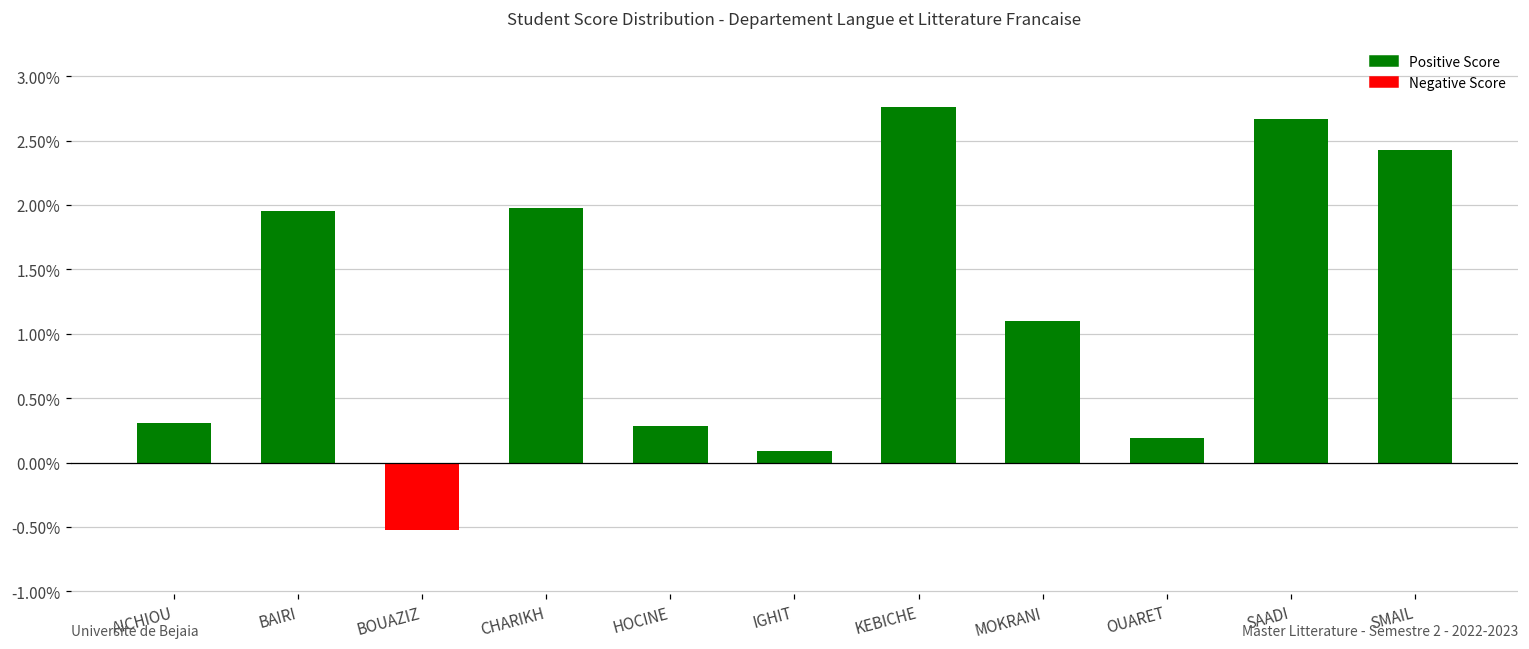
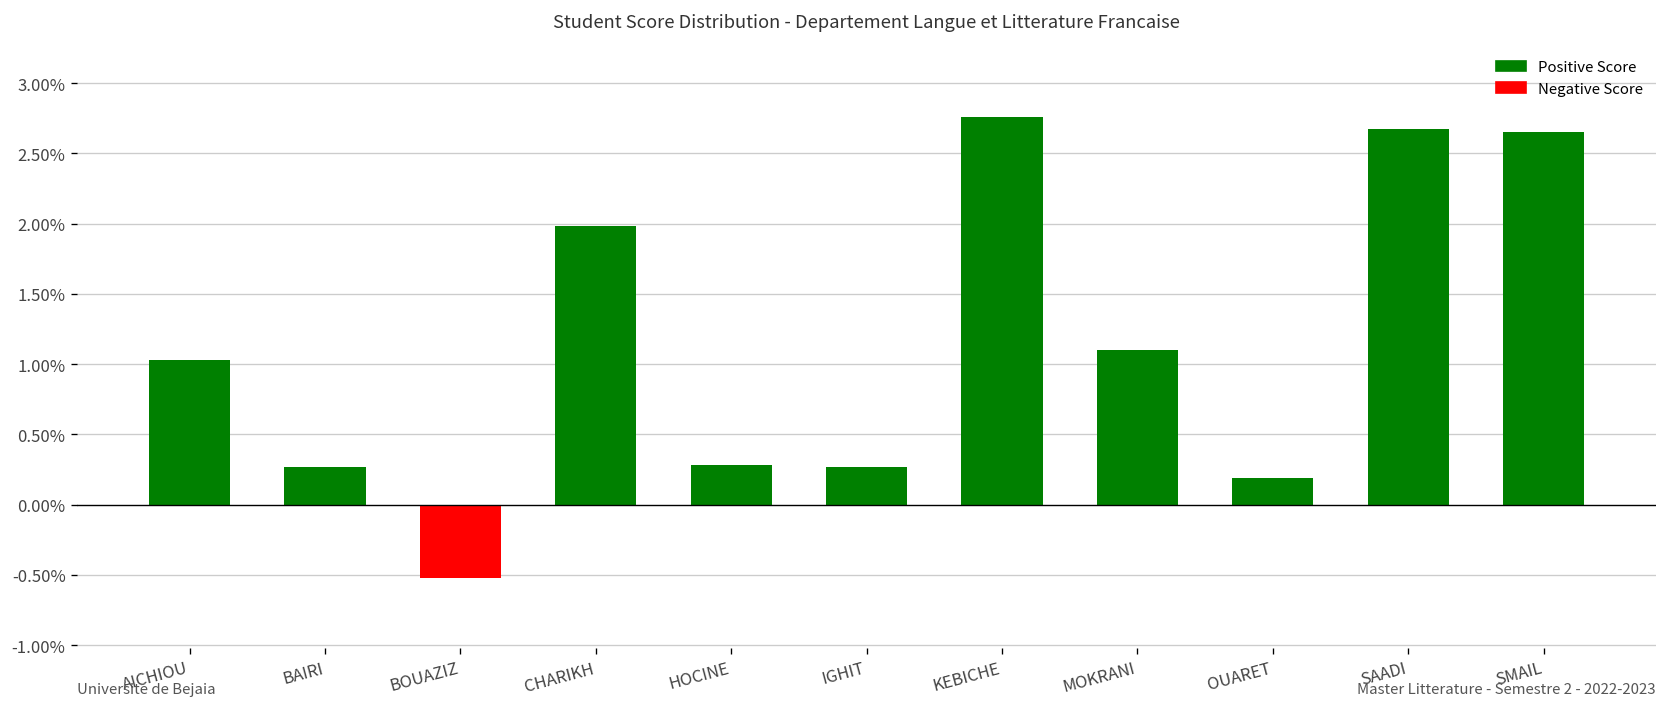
  {
-   "AICHIOU": "0.31%",
-   "BAIRI": "1.95%",
+   "AICHIOU": "1.03%",
+   "BAIRI": "0.27%",
    "BOUAZIZ": "-0.52%",
    "CHARIKH": "1.98%",
    "HOCINE": "0.28%",
-   "IGHIT": "0.09%",
+   "IGHIT": "0.27%",
    "KEBICHE": "2.76%",
    "MOKRANI": "1.10%",
    "OUARET": "0.19%",
    "SAADI": "2.67%",
-   "SMAIL": "2.43%"
+   "SMAIL": "2.65%"
  }
